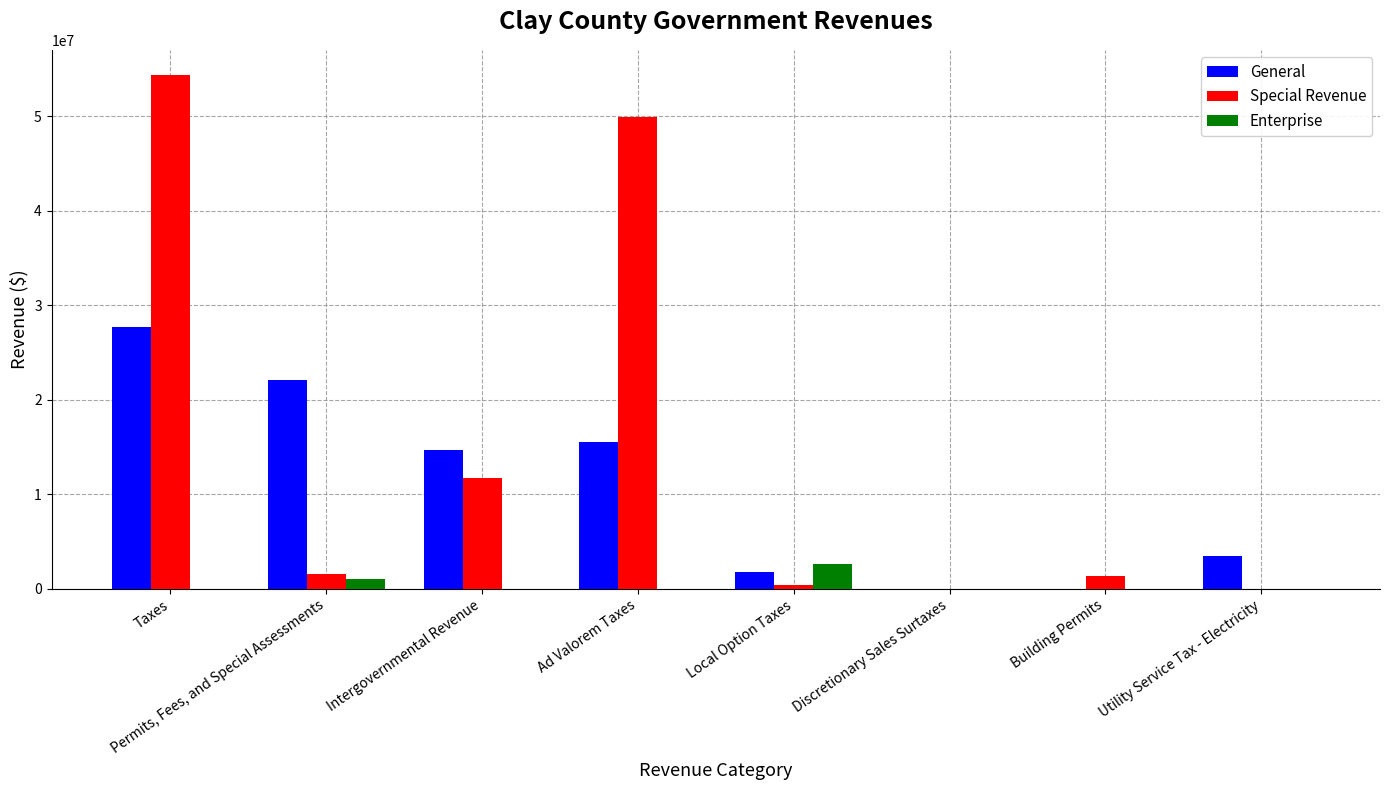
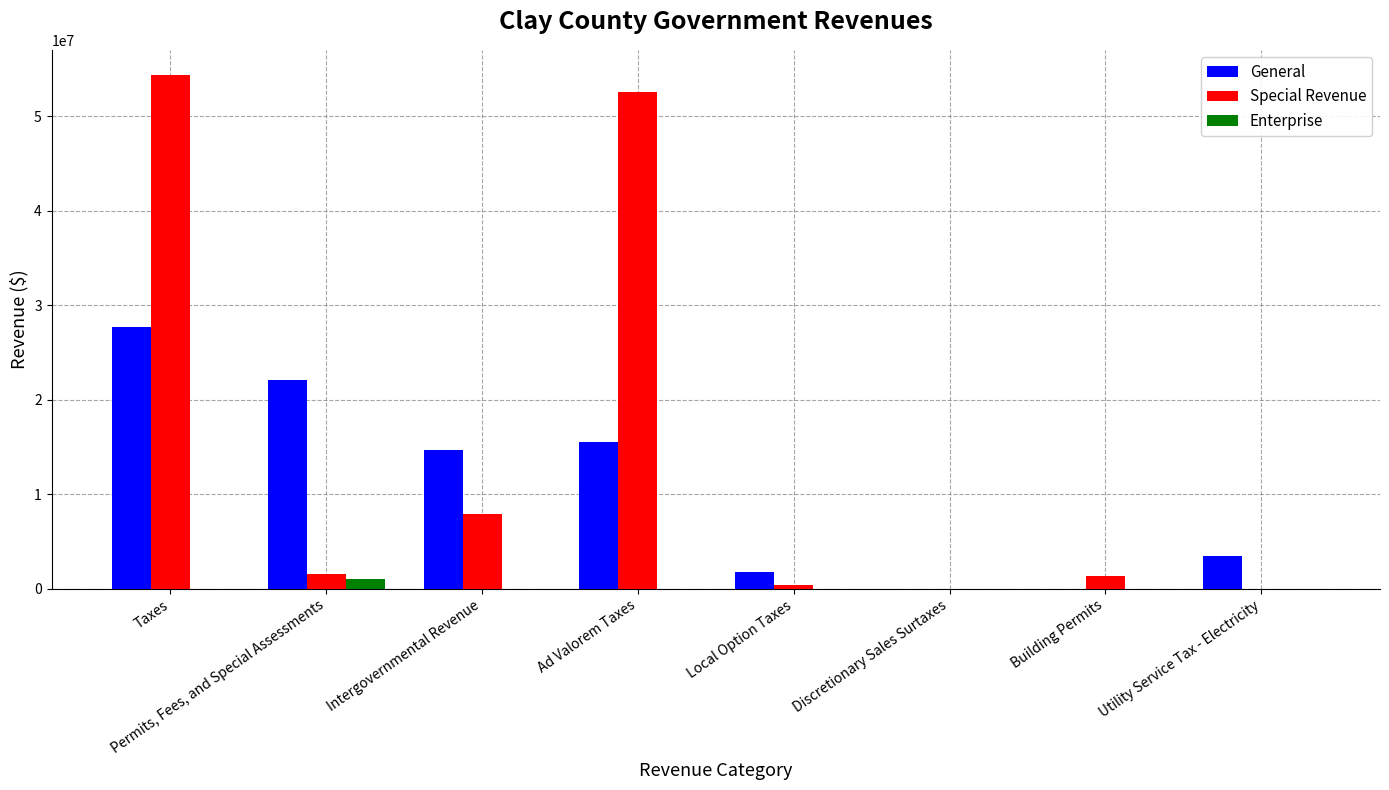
  {
    "General": {
      "Taxes": 28000000,
      "Permits, Fees, and Special Assessments": 22000000,
      "Intergovernmental Revenue": 15000000,
      "Ad Valorem Taxes": 16000000,
      "Local Option Taxes": 2000000,
      "Discretionary Sales Surtaxes": 0,
      "Building Permits": 0,
      "Utility Service Tax - Electricity": 3000000
    },
    "Special Revenue": {
      "Taxes": 54000000,
      "Permits, Fees, and Special Assessments": 2000000,
-     "Intergovernmental Revenue": 12000000,
-     "Ad Valorem Taxes": 50000000,
+     "Intergovernmental Revenue": 8000000,
+     "Ad Valorem Taxes": 53000000,
      "Local Option Taxes": 0,
      "Discretionary Sales Surtaxes": 0,
      "Building Permits": 1000000,
      "Utility Service Tax - Electricity": 0
    },
    "Enterprise": {
      "Taxes": 0,
      "Permits, Fees, and Special Assessments": 1000000,
      "Intergovernmental Revenue": 0,
      "Ad Valorem Taxes": 0,
-     "Local Option Taxes": 3000000,
+     "Local Option Taxes": 0,
      "Discretionary Sales Surtaxes": 0,
      "Building Permits": 0,
      "Utility Service Tax - Electricity": 0
    }
  }
